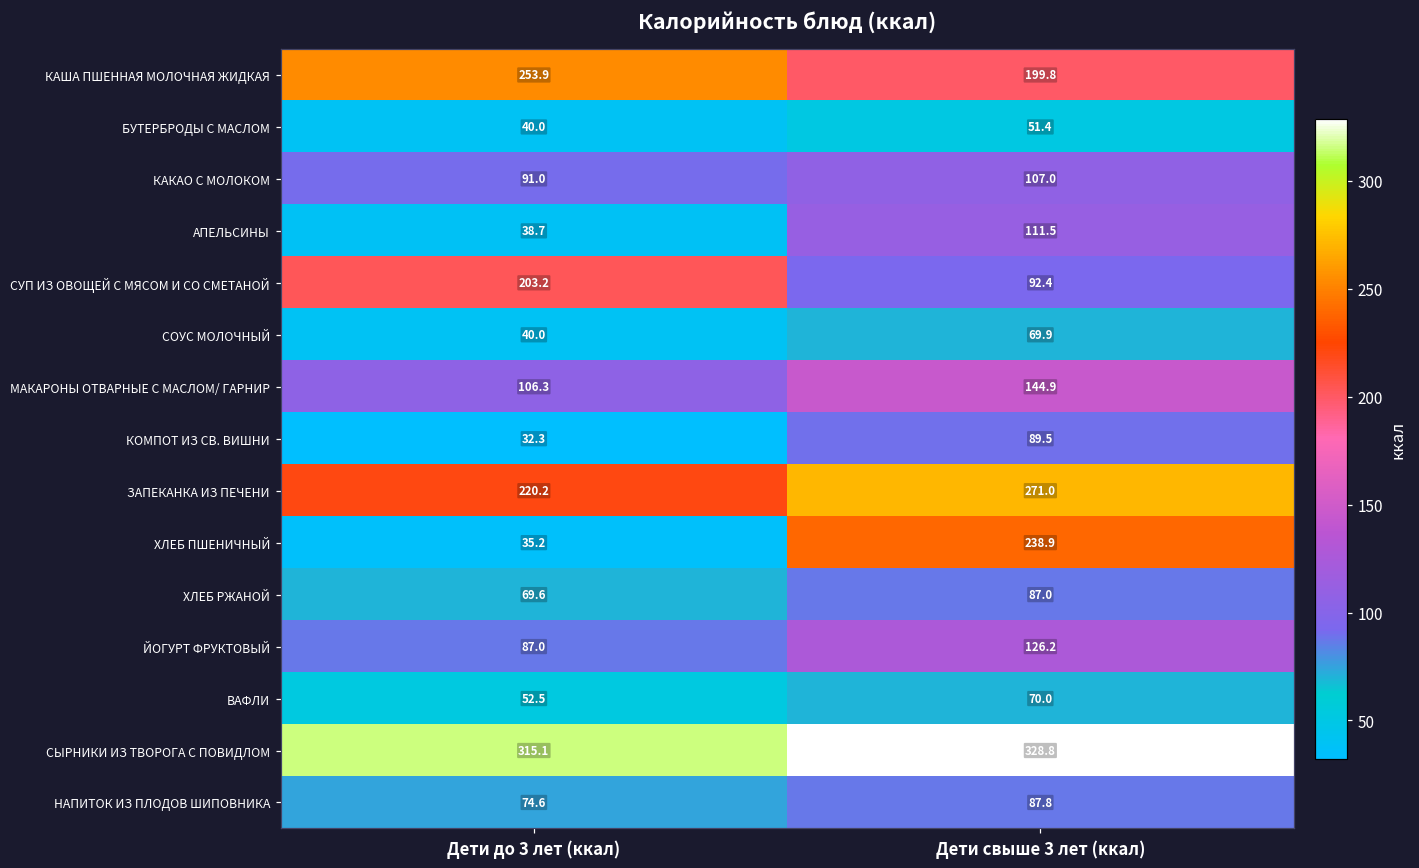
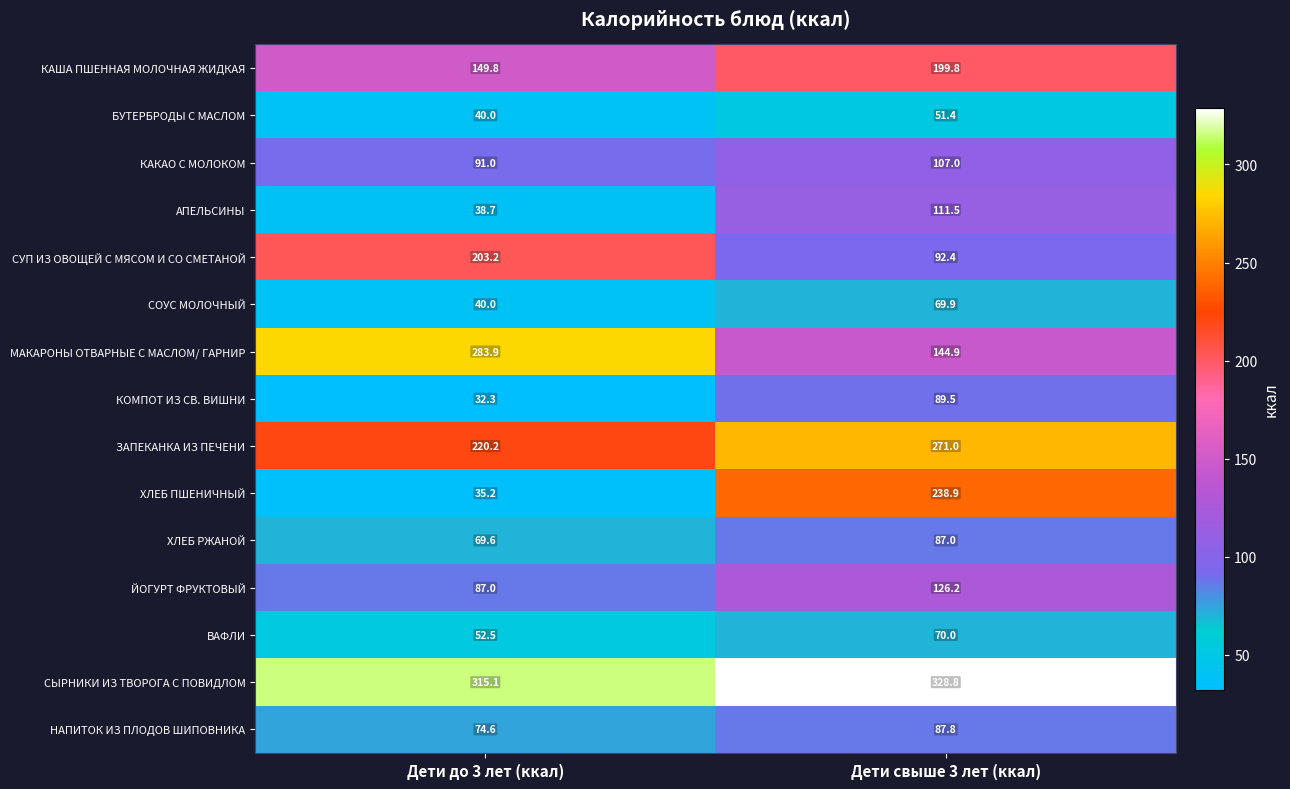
  {
    "КАША ПШЕННАЯ МОЛОЧНАЯ ЖИДКАЯ": {
-     "Дети до 3 лет (ккал)": 253.9
+     "Дети до 3 лет (ккал)": 149.8
    },
    "МАКАРОНЫ ОТВАРНЫЕ С МАСЛОМ/ ГАРНИР": {
-     "Дети до 3 лет (ккал)": 106.3
+     "Дети до 3 лет (ккал)": 283.9
    }
  }
